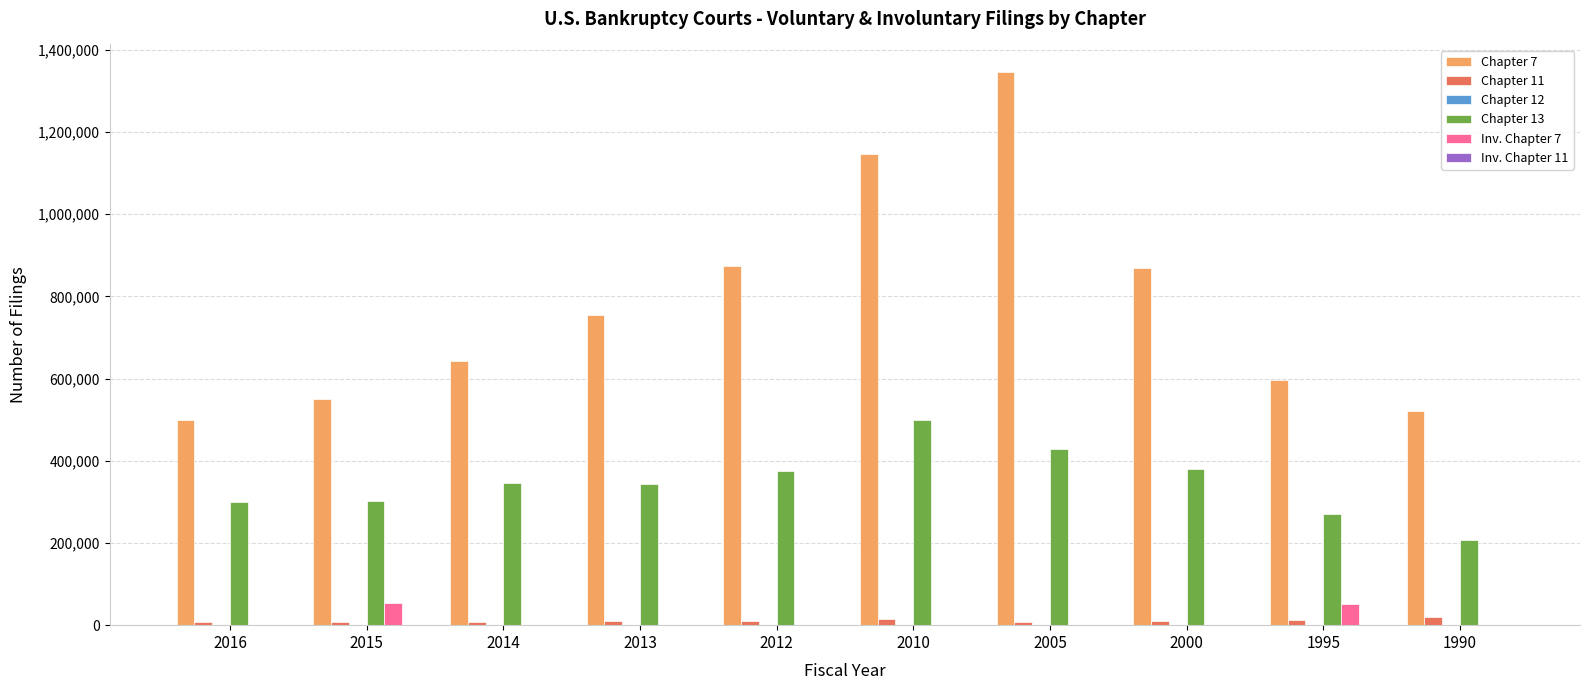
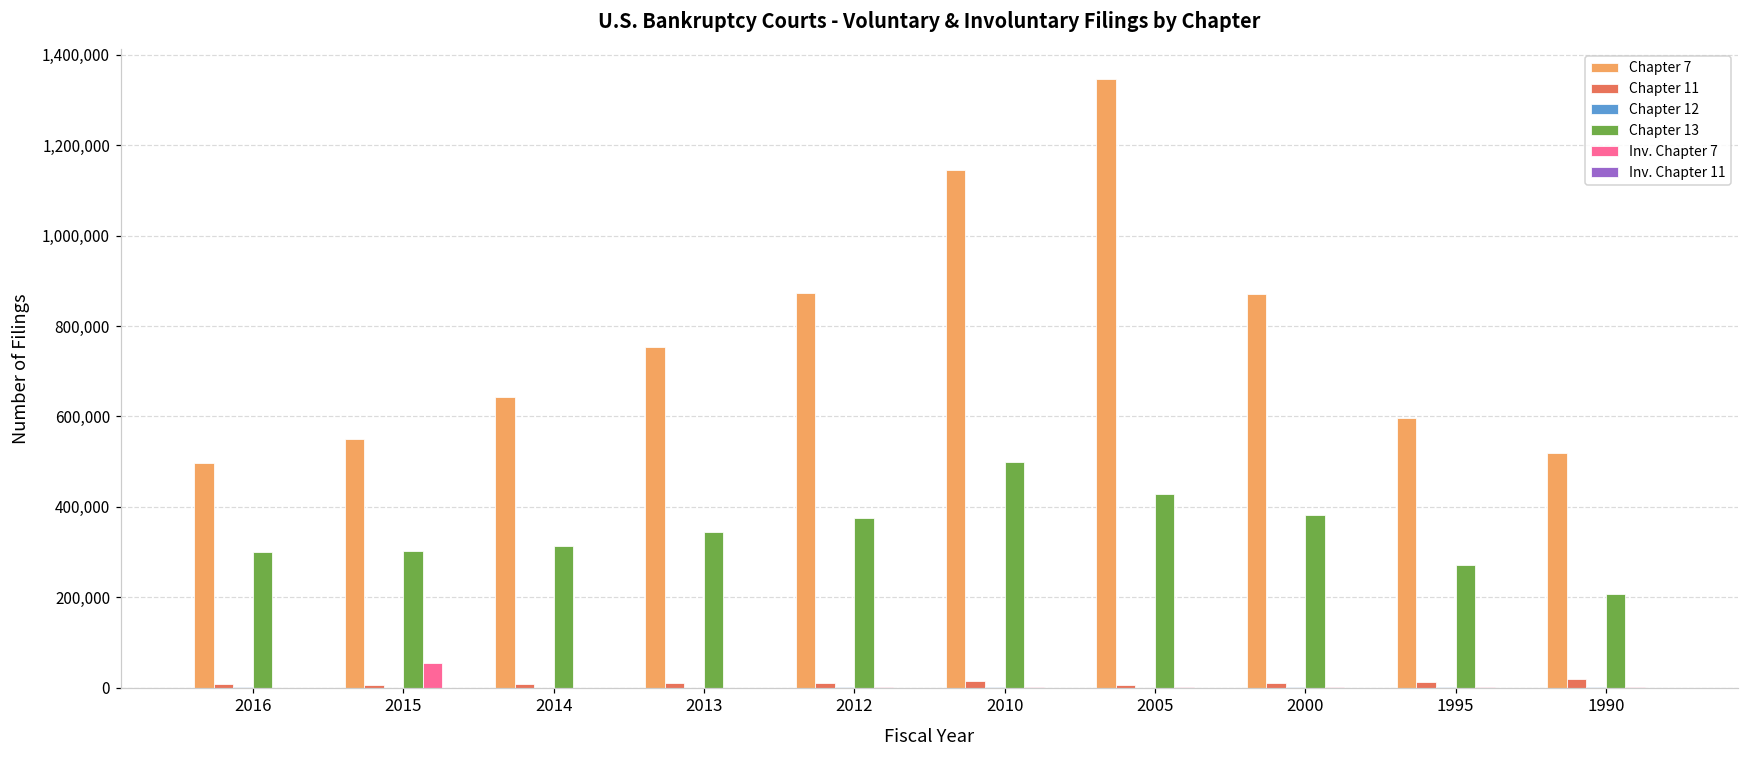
  {
    "Chapter 13": {
      "2016": "300,000",
      "2015": "300,000",
-     "2014": "350,000",
+     "2014": "310,000",
      "2013": "340,000",
      "2012": "380,000",
      "2010": "500,000",
      "2005": "430,000",
      "2000": "380,000",
      "1995": "270,000",
      "1990": "210,000"
    },
    "Inv. Chapter 7": {
      "2015": "50,000",
-     "1995": "50,000"
+     "1995": "0"
    }
  }
